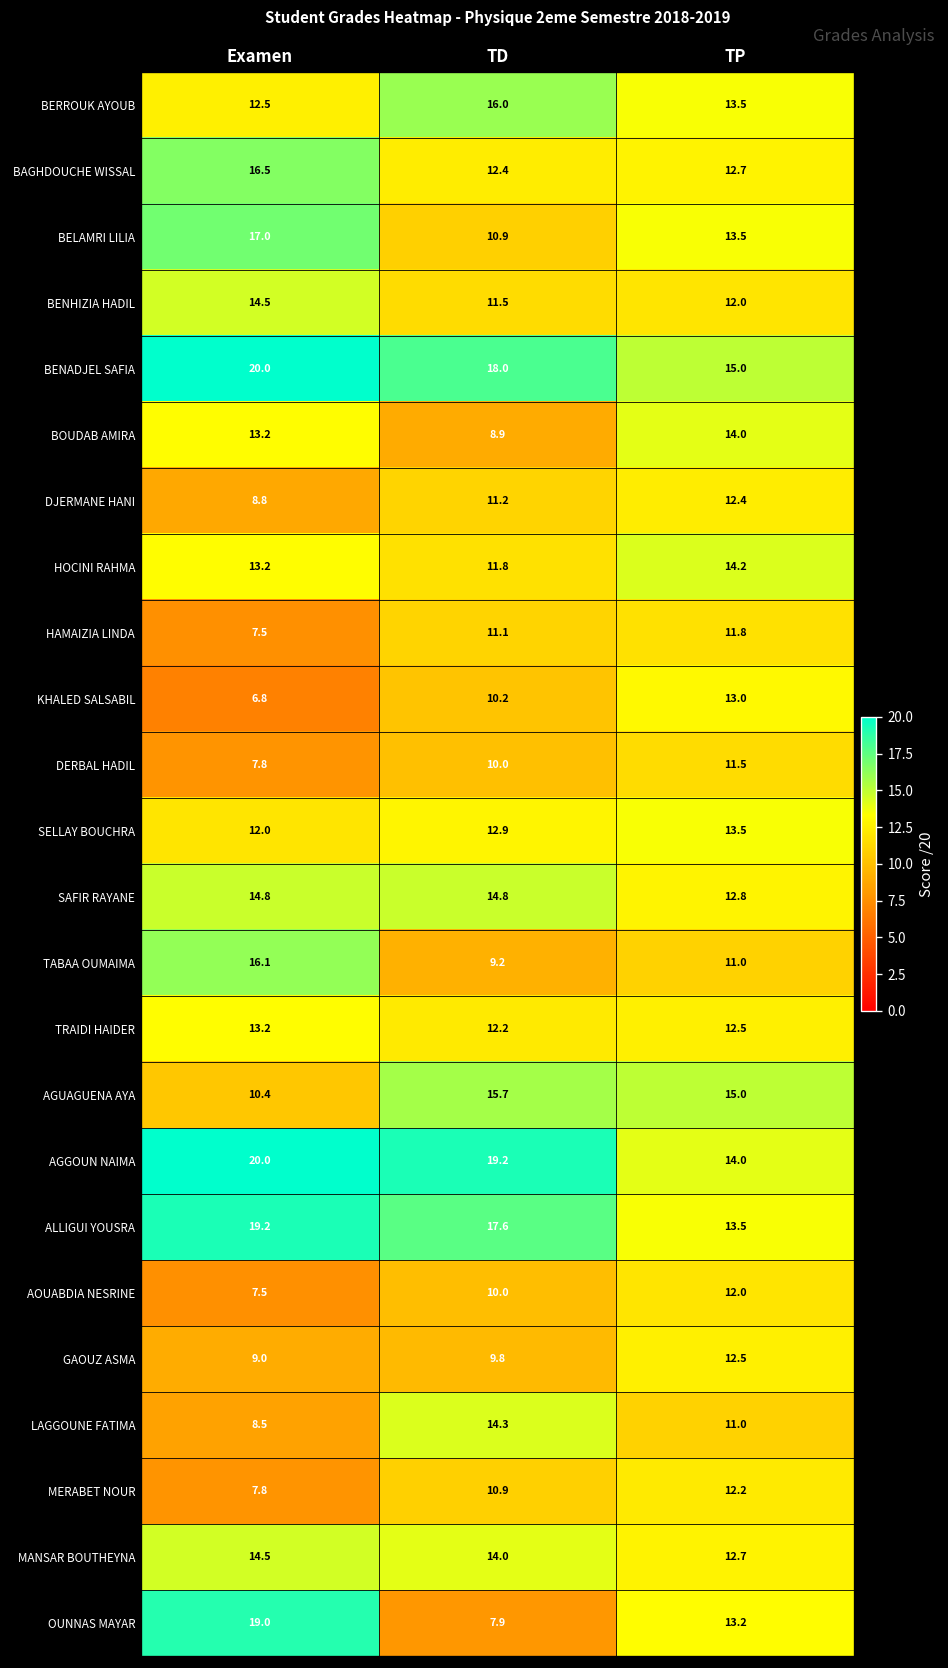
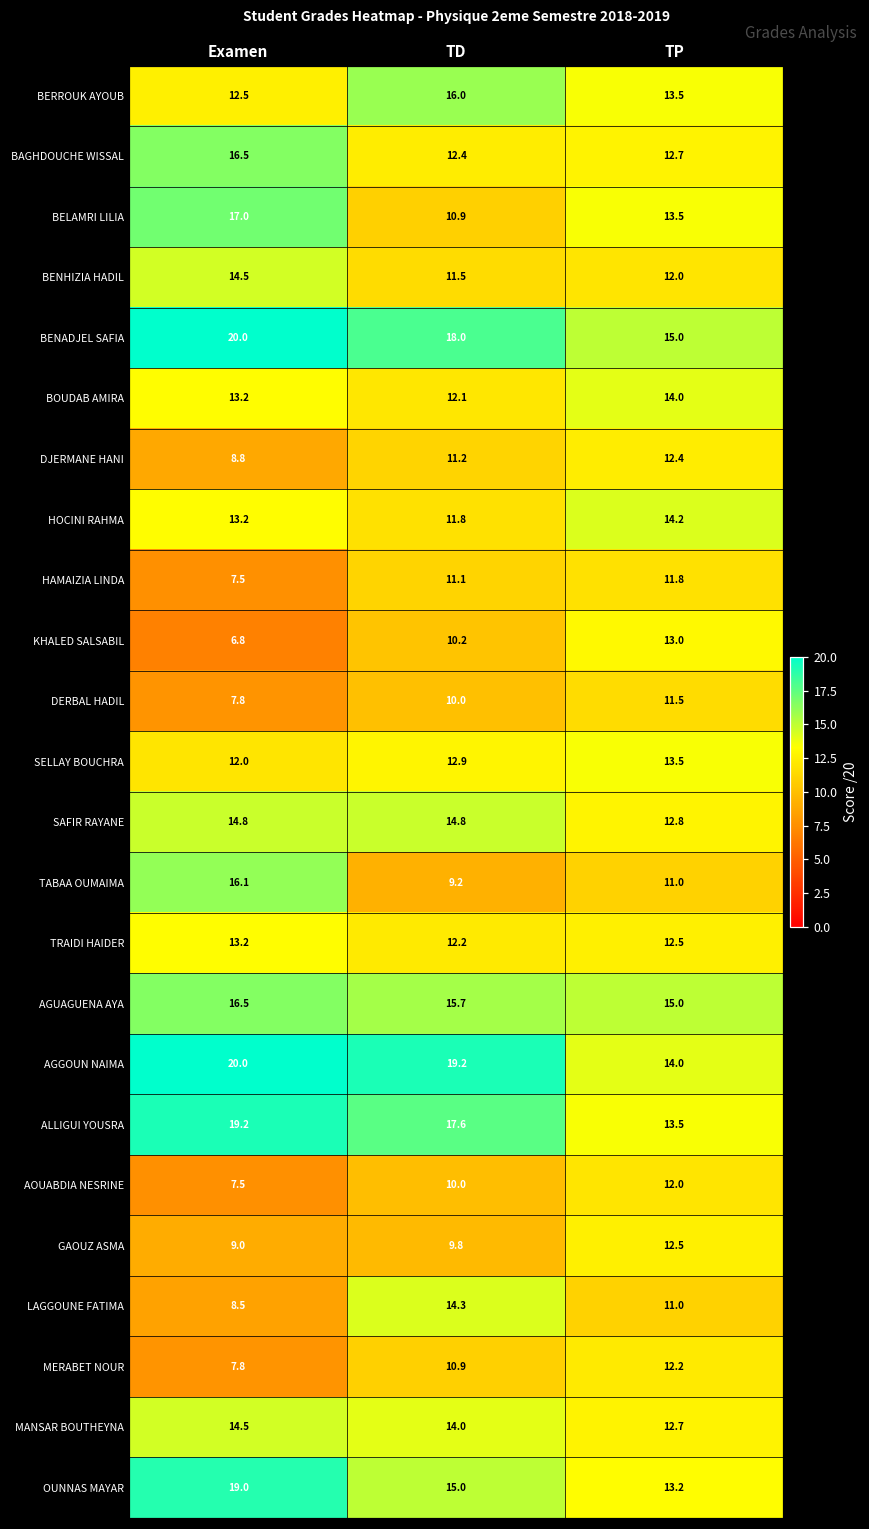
  {
    "BERROUK AYOUB": {
      "Examen": 12.5,
      "TD": 16.0,
      "TP": 13.5
    },
    "BAGHDOUCHE WISSAL": {
      "Examen": 16.5,
      "TD": 12.4,
      "TP": 12.7
    },
    "BELAMRI LILIA": {
      "Examen": 17.0,
      "TD": 10.9,
      "TP": 13.5
    },
    "BENHIZIA HADIL": {
      "Examen": 14.5,
      "TD": 11.5,
      "TP": 12.0
    },
    "BENADJEL SAFIA": {
      "Examen": 20.0,
      "TD": 18.0,
      "TP": 15.0
    },
    "BOUDAB AMIRA": {
      "Examen": 13.2,
-     "TD": 8.9,
+     "TD": 12.1,
      "TP": 14.0
    },
    "DJERMANE HANI": {
      "Examen": 8.8,
      "TD": 11.2,
      "TP": 12.4
    },
    "HOCINI RAHMA": {
      "Examen": 13.2,
      "TD": 11.8,
      "TP": 14.2
    },
    "HAMAIZIA LINDA": {
      "Examen": 7.5,
      "TD": 11.1,
      "TP": 11.8
    },
    "KHALED SALSABIL": {
      "Examen": 6.8,
      "TD": 10.2,
      "TP": 13.0
    },
    "DERBAL HADIL": {
      "Examen": 7.8,
      "TD": 10.0,
      "TP": 11.5
    },
    "SELLAY BOUCHRA": {
      "Examen": 12.0,
      "TD": 12.9,
      "TP": 13.5
    },
    "SAFIR RAYANE": {
      "Examen": 14.8,
      "TD": 14.8,
      "TP": 12.8
    },
    "TABAA OUMAIMA": {
      "Examen": 16.1,
      "TD": 9.2,
      "TP": 11.0
    },
    "TRAIDI HAIDER": {
      "Examen": 13.2,
      "TD": 12.2,
      "TP": 12.5
    },
    "AGUAGUENA AYA": {
-     "Examen": 10.4,
+     "Examen": 16.5,
      "TD": 15.7,
      "TP": 15.0
    },
    "AGGOUN NAIMA": {
      "Examen": 20.0,
      "TD": 19.2,
      "TP": 14.0
    },
    "ALLIGUI YOUSRA": {
      "Examen": 19.2,
      "TD": 17.6,
      "TP": 13.5
    },
    "AOUABDIA NESRINE": {
      "Examen": 7.5,
      "TD": 10.0,
      "TP": 12.0
    },
    "GAOUZ ASMA": {
      "Examen": 9.0,
      "TD": 9.8,
      "TP": 12.5
    },
    "LAGGOUNE FATIMA": {
      "Examen": 8.5,
      "TD": 14.3,
      "TP": 11.0
    },
    "MERABET NOUR": {
      "Examen": 7.8,
      "TD": 10.9,
      "TP": 12.2
    },
    "MANSAR BOUTHEYNA": {
      "Examen": 14.5,
      "TD": 14.0,
      "TP": 12.7
    },
    "OUNNAS MAYAR": {
      "Examen": 19.0,
-     "TD": 7.9,
+     "TD": 15.0,
      "TP": 13.2
    }
  }
